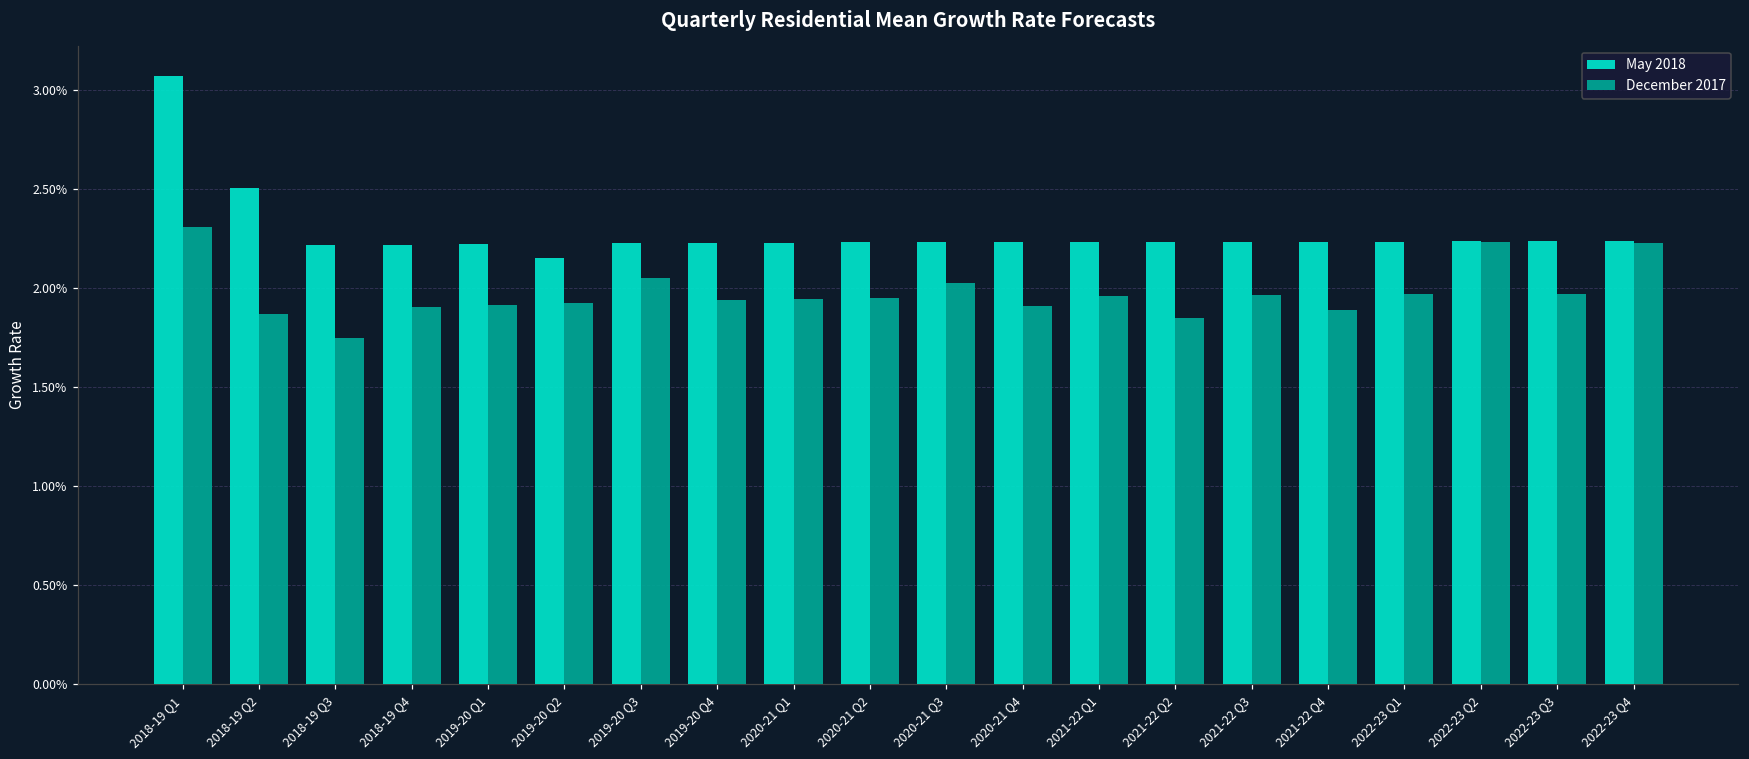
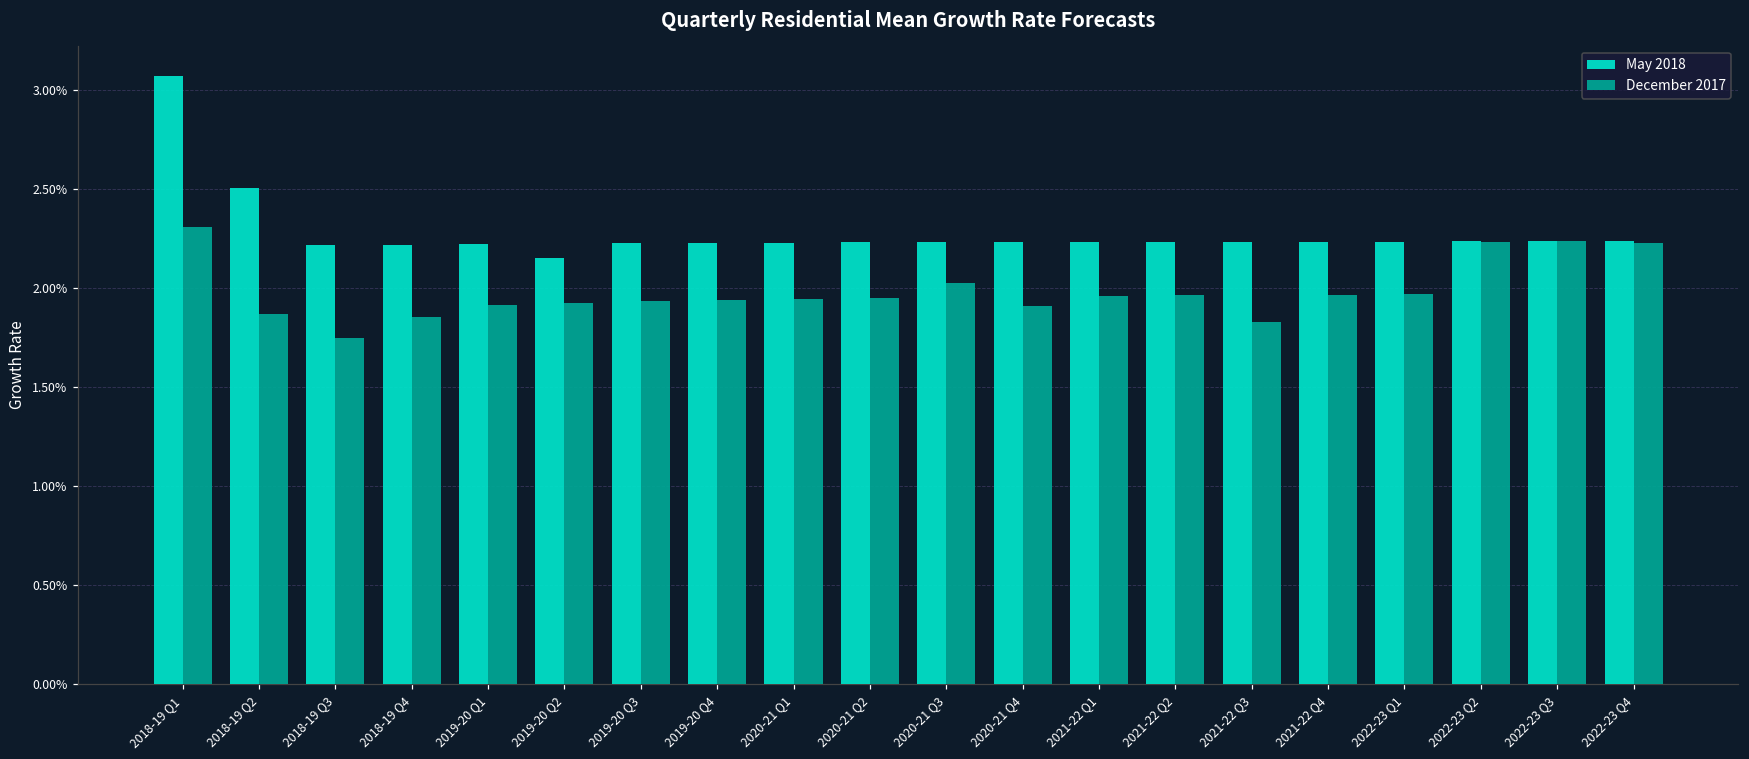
  {
    "May 2018": {
      "2018-19 Q1": "3.07%",
      "2018-19 Q2": "2.51%",
      "2018-19 Q3": "2.22%",
      "2018-19 Q4": "2.22%",
      "2019-20 Q1": "2.22%",
      "2019-20 Q2": "2.16%",
      "2019-20 Q3": "2.23%",
      "2019-20 Q4": "2.23%",
      "2020-21 Q1": "2.23%",
      "2020-21 Q2": "2.23%",
      "2020-21 Q3": "2.23%",
      "2020-21 Q4": "2.23%",
      "2021-22 Q1": "2.23%",
      "2021-22 Q2": "2.23%",
      "2021-22 Q3": "2.24%",
      "2021-22 Q4": "2.24%",
      "2022-23 Q1": "2.24%",
      "2022-23 Q2": "2.24%",
      "2022-23 Q3": "2.24%",
      "2022-23 Q4": "2.24%"
    },
    "December 2017": {
      "2018-19 Q1": "2.31%",
      "2018-19 Q2": "1.87%",
      "2018-19 Q3": "1.75%",
-     "2018-19 Q4": "1.90%",
+     "2018-19 Q4": "1.86%",
      "2019-20 Q1": "1.92%",
      "2019-20 Q2": "1.93%",
-     "2019-20 Q3": "2.05%",
+     "2019-20 Q3": "1.94%",
      "2019-20 Q4": "1.94%",
      "2020-21 Q1": "1.95%",
      "2020-21 Q2": "1.95%",
      "2020-21 Q3": "2.03%",
      "2020-21 Q4": "1.91%",
      "2021-22 Q1": "1.96%",
-     "2021-22 Q2": "1.85%",
-     "2021-22 Q3": "1.97%",
-     "2021-22 Q4": "1.89%",
+     "2021-22 Q2": "1.96%",
+     "2021-22 Q3": "1.83%",
+     "2021-22 Q4": "1.97%",
      "2022-23 Q1": "1.97%",
      "2022-23 Q2": "2.23%",
-     "2022-23 Q3": "1.97%",
+     "2022-23 Q3": "2.24%",
      "2022-23 Q4": "2.23%"
    }
  }
